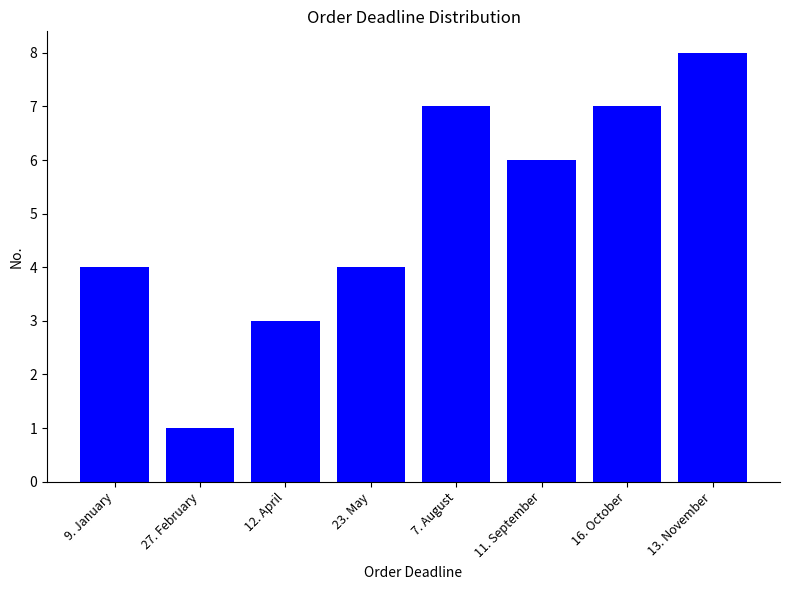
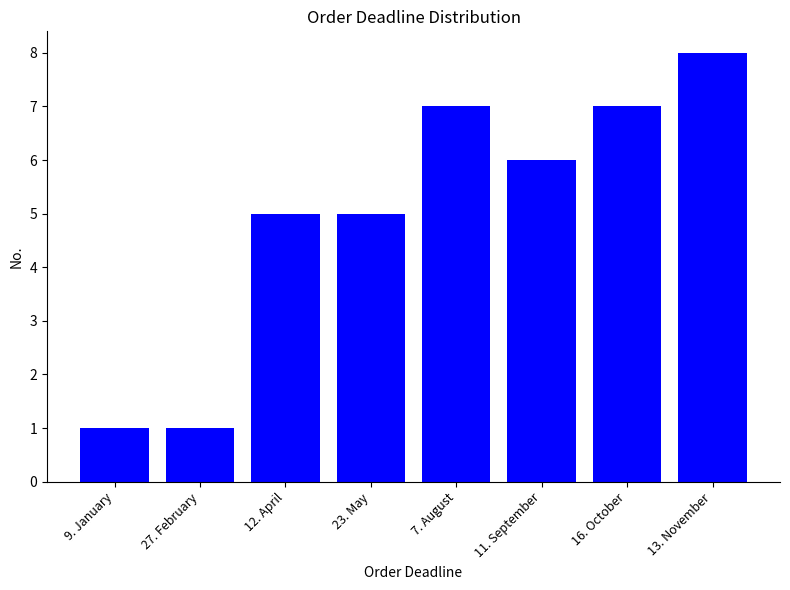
  {
-   "9. January": 4,
+   "9. January": 1,
    "27. February": 1,
-   "12. April": 3,
-   "23. May": 4,
+   "12. April": 5,
+   "23. May": 5,
    "7. August": 7,
    "11. September": 6,
    "16. October": 7,
    "13. November": 8
  }
